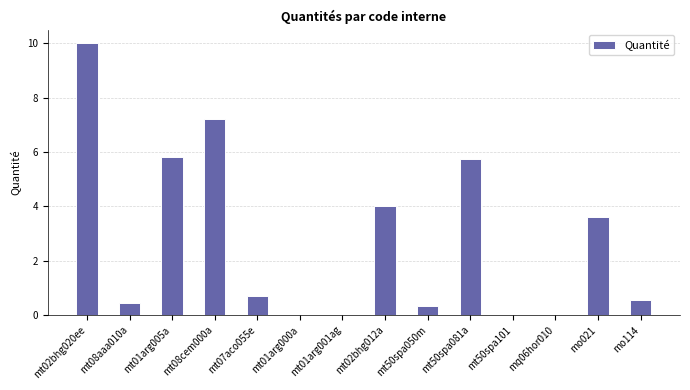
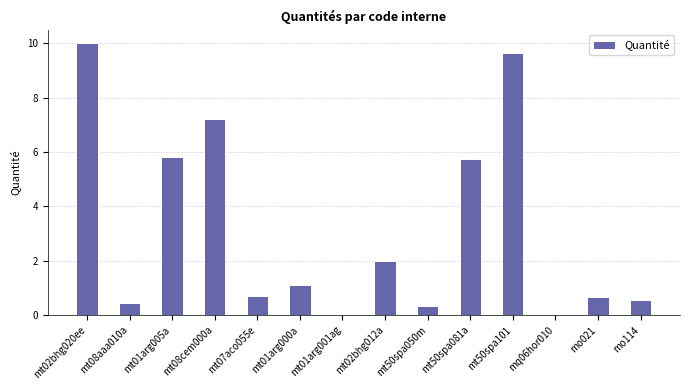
  {
    "mt02bhg020ee": 10.0,
    "mt08aaa010a": 0.4,
    "mt01arg005a": 5.8,
    "mt08cem000a": 7.2,
    "mt07aco055e": 0.7,
-   "mt01arg000a": 0.0,
-   "mt02bhg012a": 4,
+   "mt01arg000a": 1.1,
+   "mt02bhg012a": 2,
    "mt50spa050m": 0.3,
    "mt50spa081a": 5.7,
-   "mt50spa101": 0.0,
-   "mo021": 3.6,
+   "mt50spa101": 9.7,
+   "mo021": 0.7,
    "mo114": 0.6
  }
